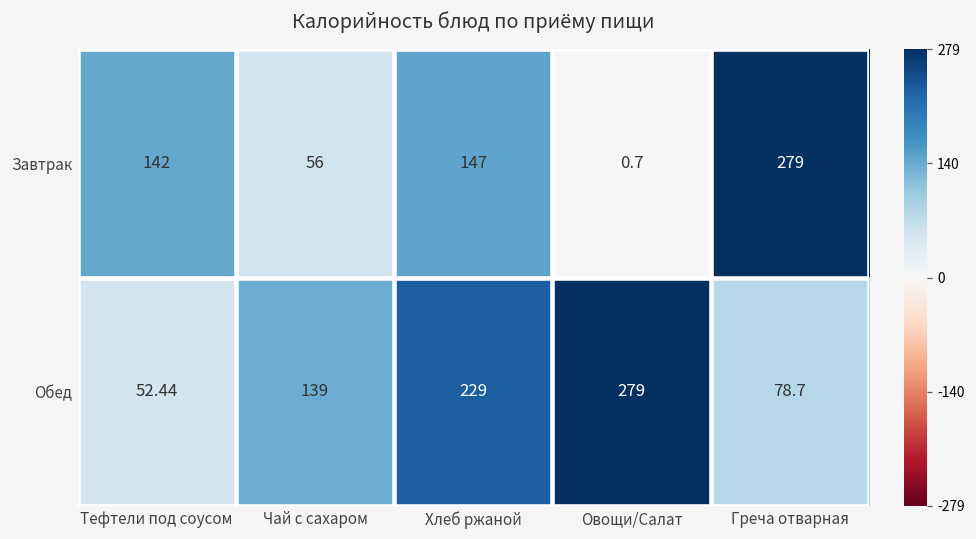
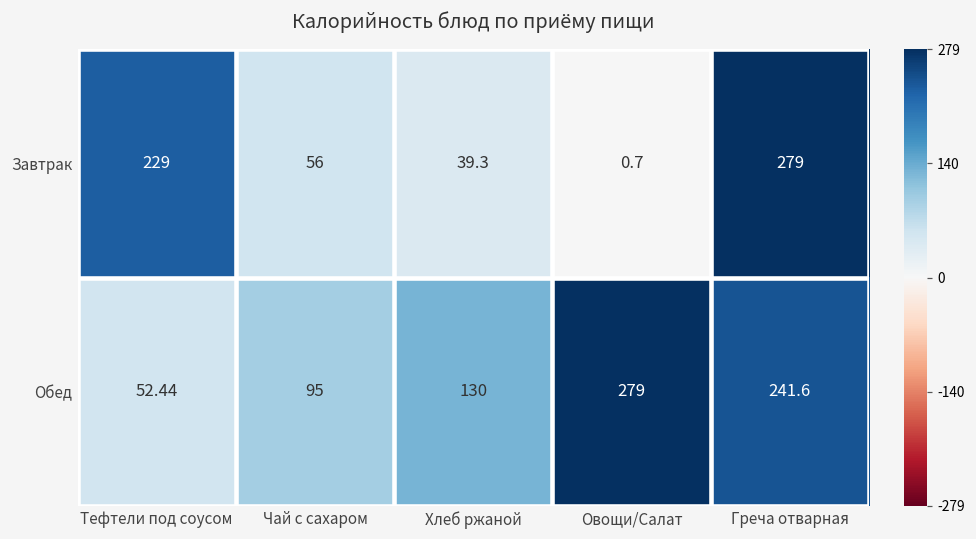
  {
    "Завтрак": {
-     "Тефтели под соусом": 142,
+     "Тефтели под соусом": 229,
      "Чай с сахаром": 56,
-     "Хлеб ржаной": 147,
+     "Хлеб ржаной": 39.3,
      "Овощи/Салат": 0.7,
      "Греча отварная": 279
    },
    "Обед": {
      "Тефтели под соусом": 52.44,
-     "Чай с сахаром": 139,
-     "Хлеб ржаной": 229,
+     "Чай с сахаром": 95,
+     "Хлеб ржаной": 130,
      "Овощи/Салат": 279,
-     "Греча отварная": 78.7
+     "Греча отварная": 241.6
    }
  }
